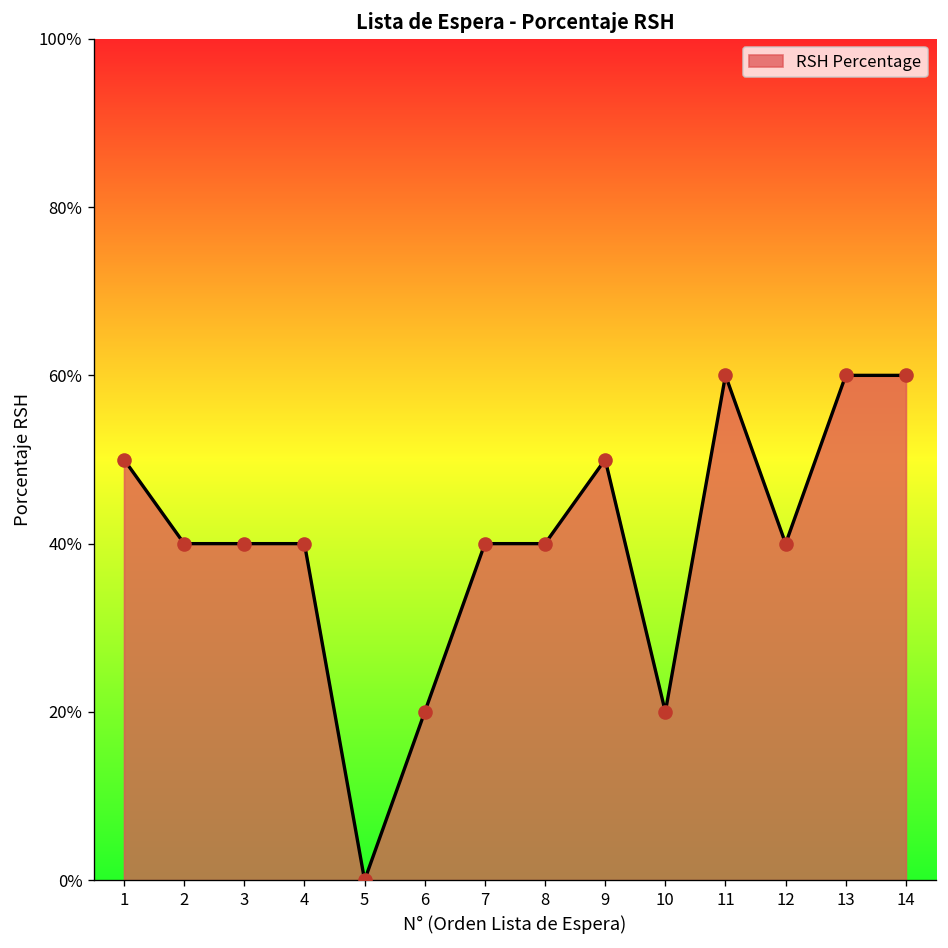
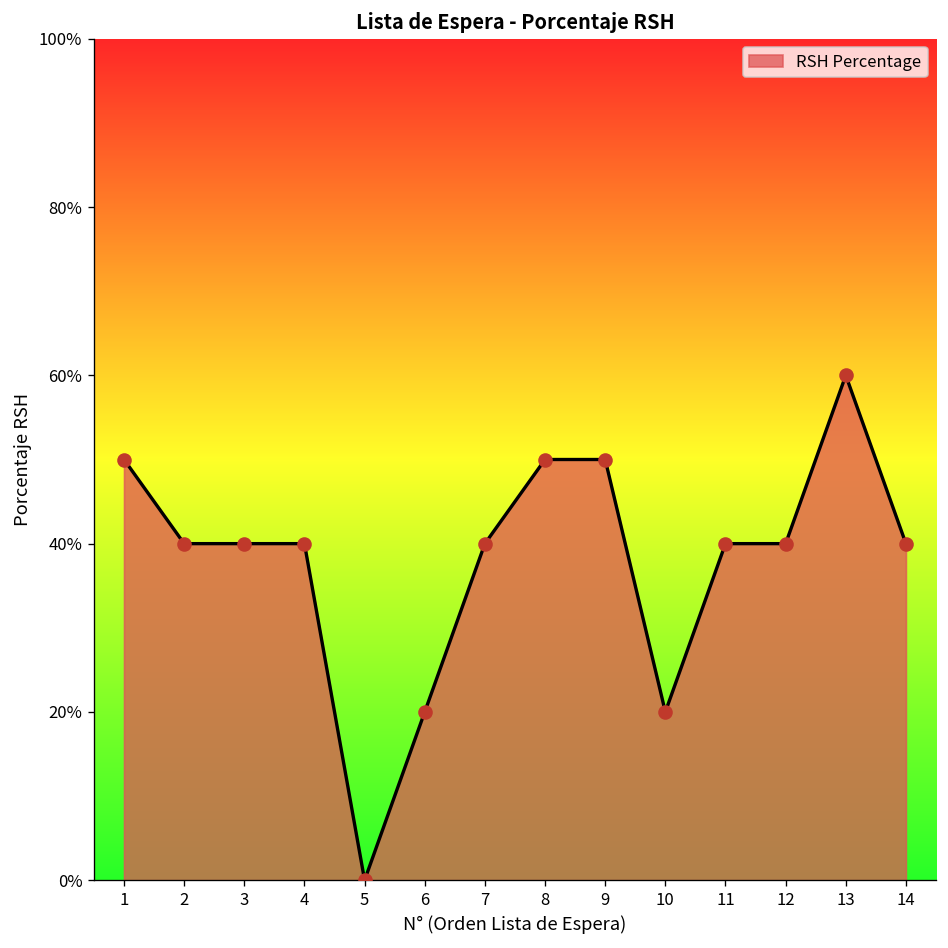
  {
    "1": "50%",
    "2": "40%",
    "3": "40%",
    "4": "40%",
    "5": "0%",
    "6": "20%",
    "7": "40%",
-   "8": "40%",
+   "8": "50%",
    "9": "50%",
    "10": "20%",
-   "11": "60%",
+   "11": "40%",
    "12": "40%",
    "13": "60%",
-   "14": "60%"
+   "14": "40%"
  }
